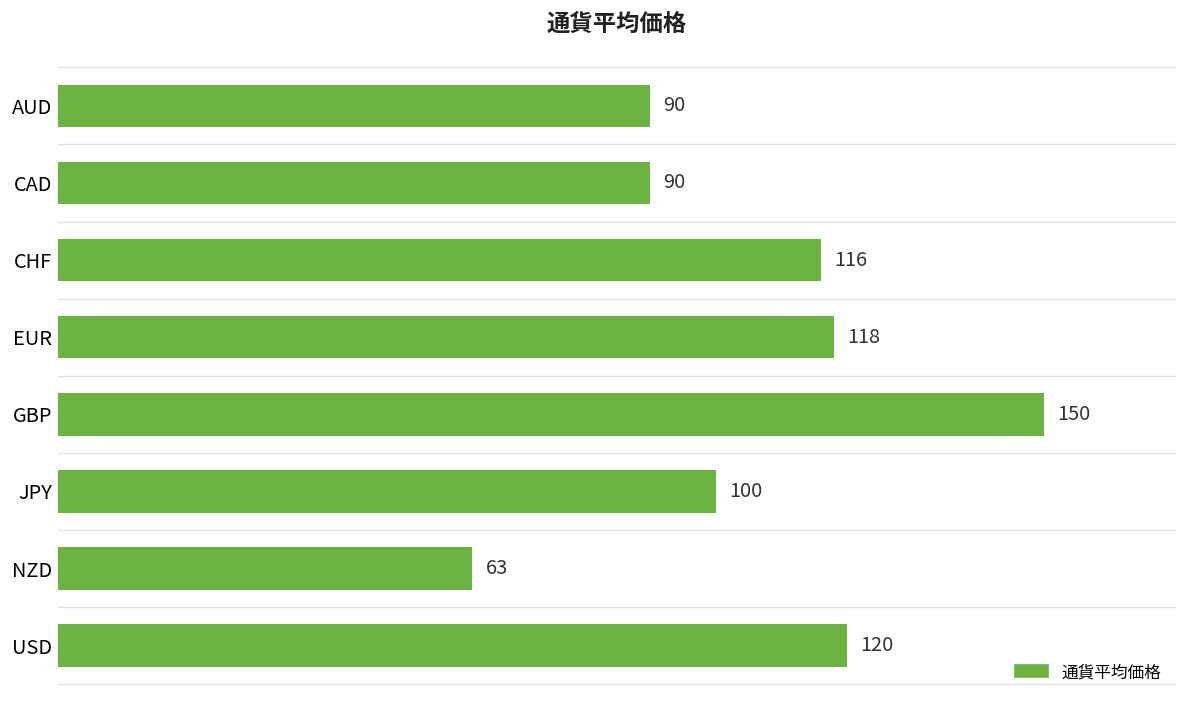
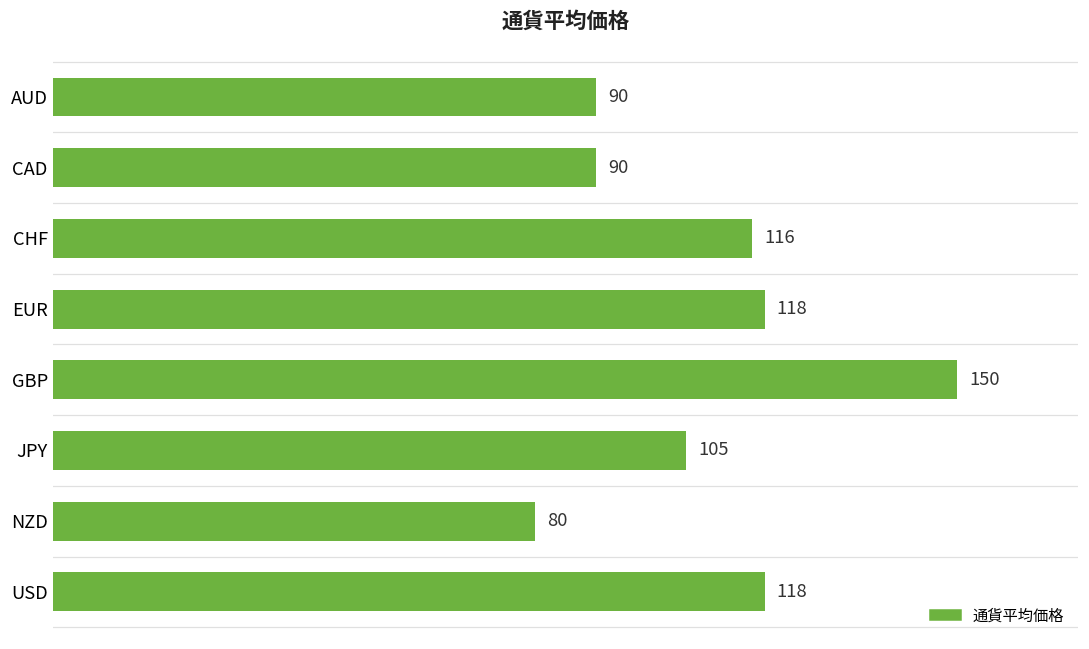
  {
    "AUD": 90,
    "CAD": 90,
    "CHF": 116,
    "EUR": 118,
    "GBP": 150,
-   "JPY": 100,
-   "NZD": 63,
-   "USD": 120
+   "JPY": 105,
+   "NZD": 80,
+   "USD": 118
  }
